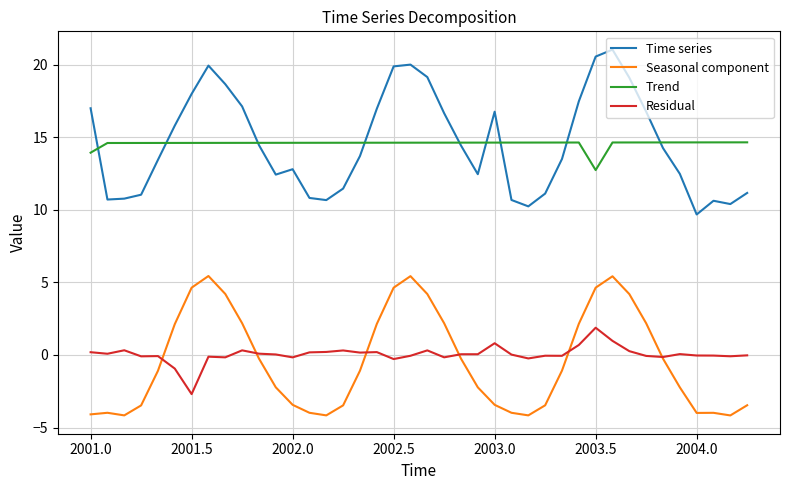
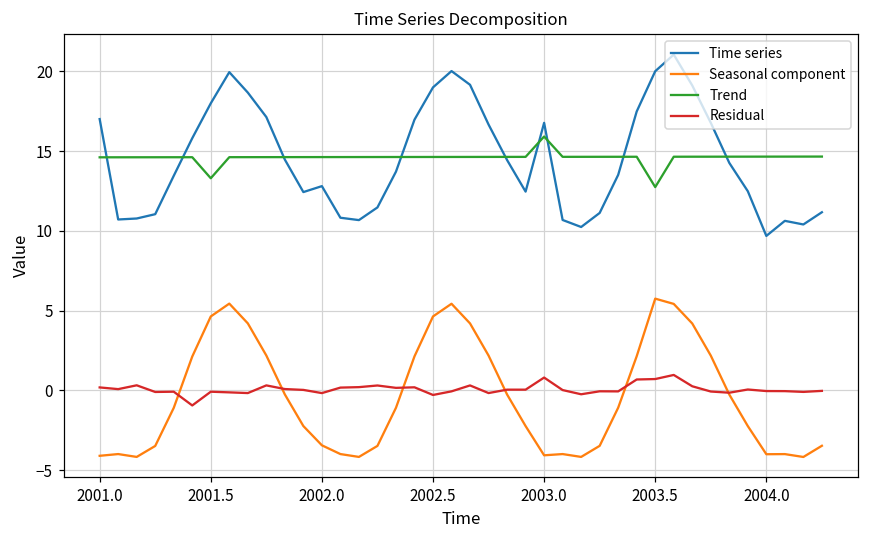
  {
    "Time series": {
      "2001.0": 17.0,
      "2001.5": 18.0,
      "2002.0": 12.8,
-     "2002.5": 19.9,
+     "2002.5": 19.0,
      "2003.0": 16.8,
-     "2003.5": 20.6,
+     "2003.5": 20.0,
      "2004.0": 9.7
    },
    "Seasonal component": {
      "2001.0": -4.1,
      "2001.5": 4.6,
      "2002.0": -3.4,
      "2002.5": 4.6,
-     "2003.0": -3.4,
-     "2003.5": 4.6,
+     "2003.0": -4.1,
+     "2003.5": 5.8,
      "2004.0": -4.0
    },
    "Trend": {
-     "2001.0": 13.9,
-     "2001.5": 14.6,
+     "2001.0": 14.6,
+     "2001.5": 13.3,
      "2002.0": 14.6,
      "2002.5": 14.6,
-     "2003.0": 14.6,
+     "2003.0": 15.9,
      "2003.5": 12.7,
      "2004.0": 14.7
    },
    "Residual": {
      "2001.0": 0.2,
-     "2001.5": -2.7,
+     "2001.5": -0.1,
      "2002.0": -0.2,
      "2002.5": -0.3,
      "2003.0": 0.8,
-     "2003.5": 1.9,
+     "2003.5": 0.7,
      "2004.0": 0.0
    }
  }
